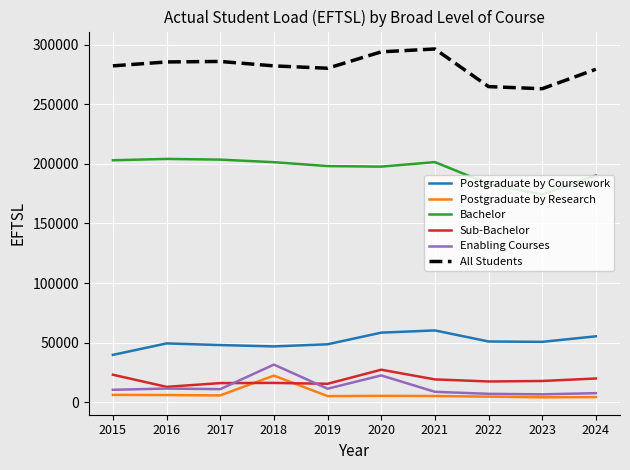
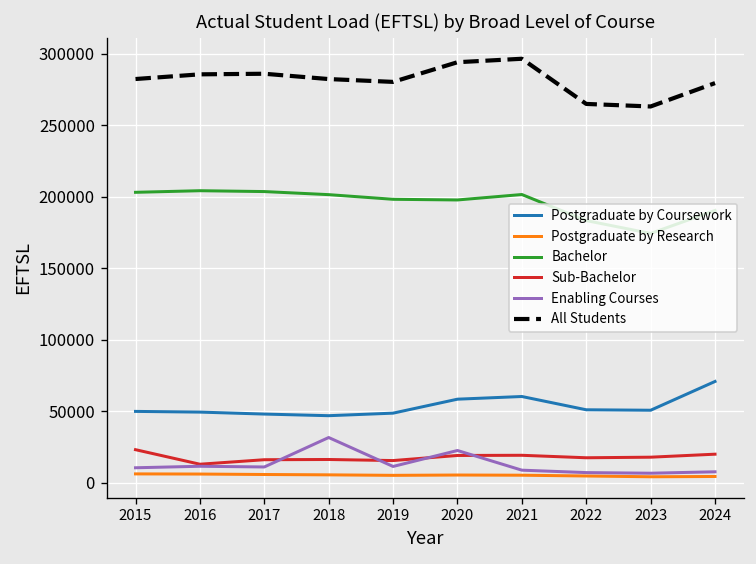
  {
    "Postgraduate by Coursework": {
-     "2015": 40000,
+     "2015": 50000,
      "2016": 49000,
      "2017": 48000,
      "2018": 47000,
      "2019": 49000,
      "2020": 58000,
      "2021": 60000,
      "2022": 51000,
      "2023": 51000,
-     "2024": 55000
+     "2024": 71000
    },
    "Postgraduate by Research": {
      "2015": 6000,
      "2016": 6000,
      "2017": 6000,
-     "2018": 22000,
+     "2018": 6000,
      "2019": 5000,
      "2020": 5000,
      "2021": 5000,
      "2022": 5000,
      "2023": 4000,
      "2024": 4000
    },
    "Bachelor": {
      "2015": 203000,
      "2016": 204000,
      "2017": 204000,
      "2018": 201000,
      "2019": 198000,
      "2020": 198000,
      "2021": 201000
    },
    "Sub-Bachelor": {
      "2015": 23000,
      "2017": 16000,
      "2018": 16000,
      "2019": 16000,
-     "2020": 27000,
+     "2020": 19000,
      "2021": 19000,
      "2022": 17000,
      "2023": 18000,
      "2024": 20000
    },
    "Enabling Courses": {
      "2015": 10000,
      "2017": 11000,
      "2018": 32000,
      "2019": 11000,
      "2020": 23000,
      "2021": 9000,
      "2022": 7000,
      "2023": 7000,
      "2024": 8000
    },
    "All Students": {
      "2015": 282000,
      "2016": 286000,
      "2017": 286000,
      "2018": 282000,
      "2019": 280000,
      "2020": 294000,
      "2021": 296000,
      "2022": 265000,
      "2023": 263000,
      "2024": 279000
    }
  }
